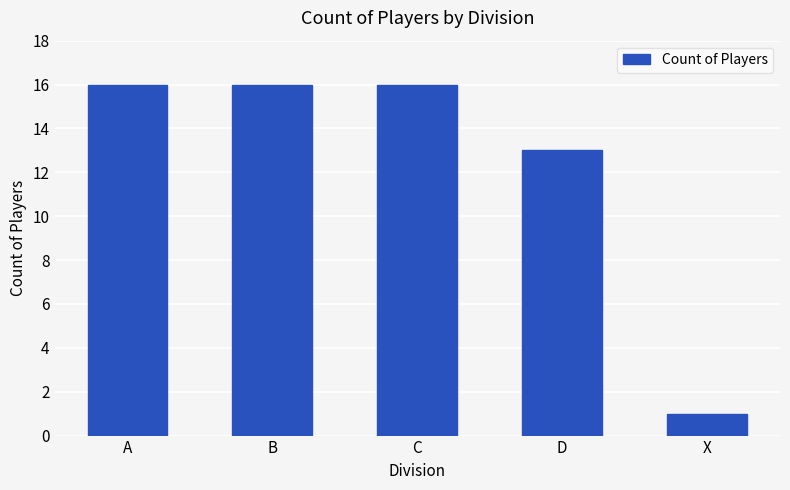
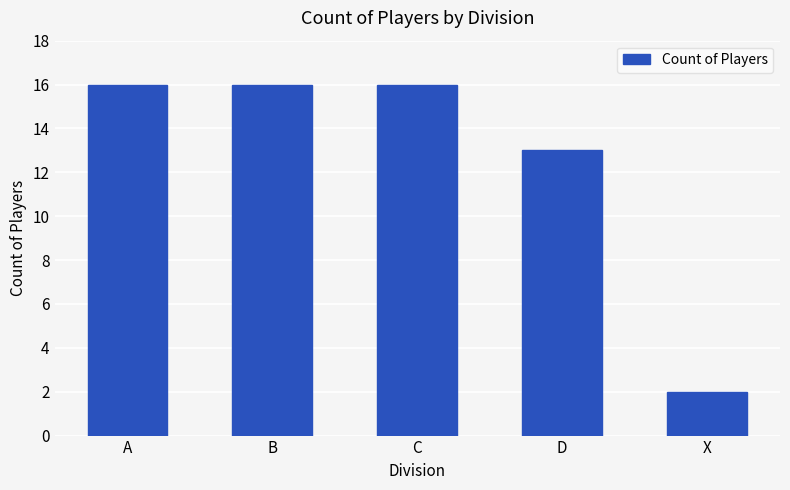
  {
    "A": 16,
    "B": 16,
    "C": 16,
    "D": 13,
-   "X": 1
+   "X": 2
  }
